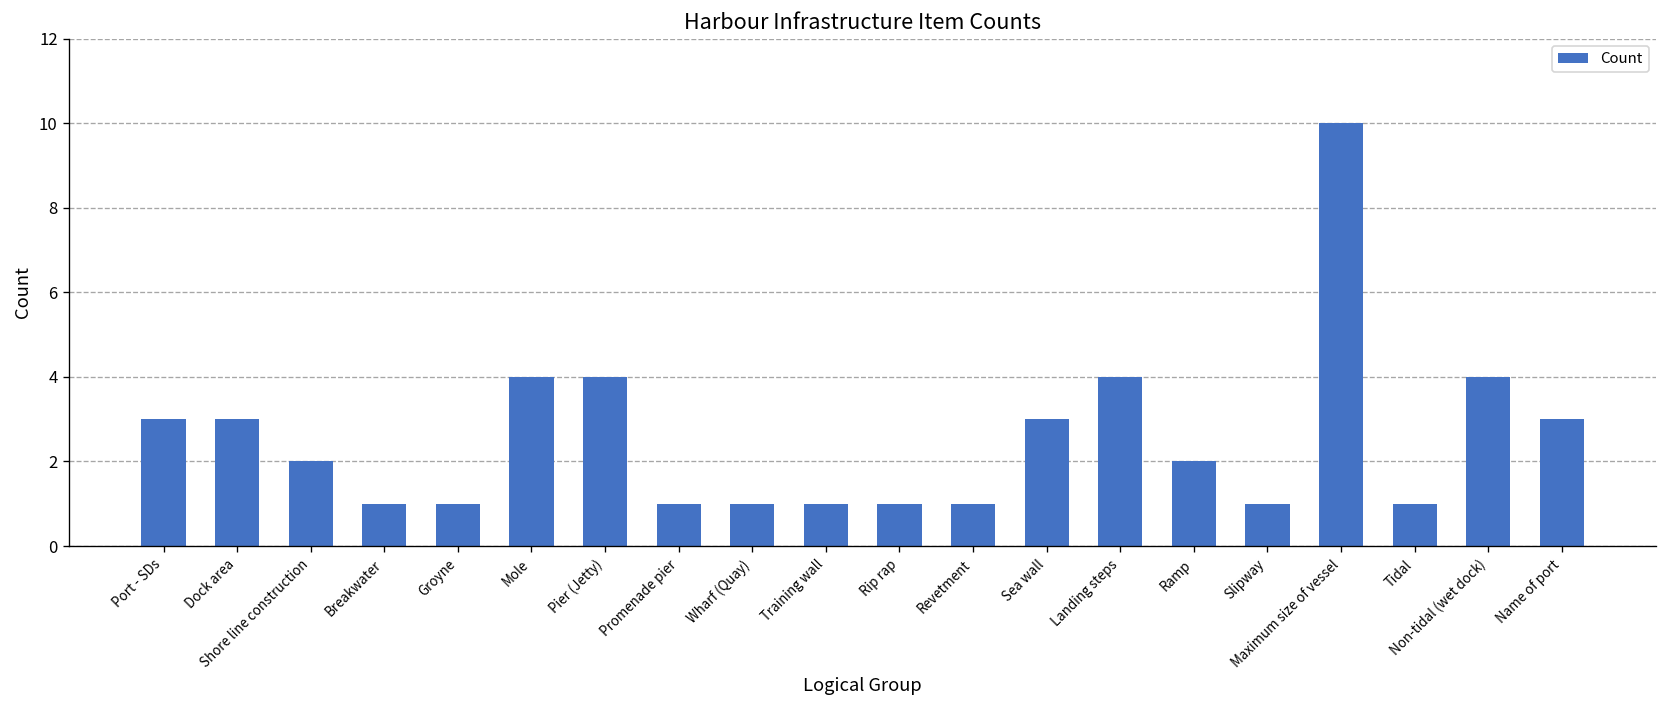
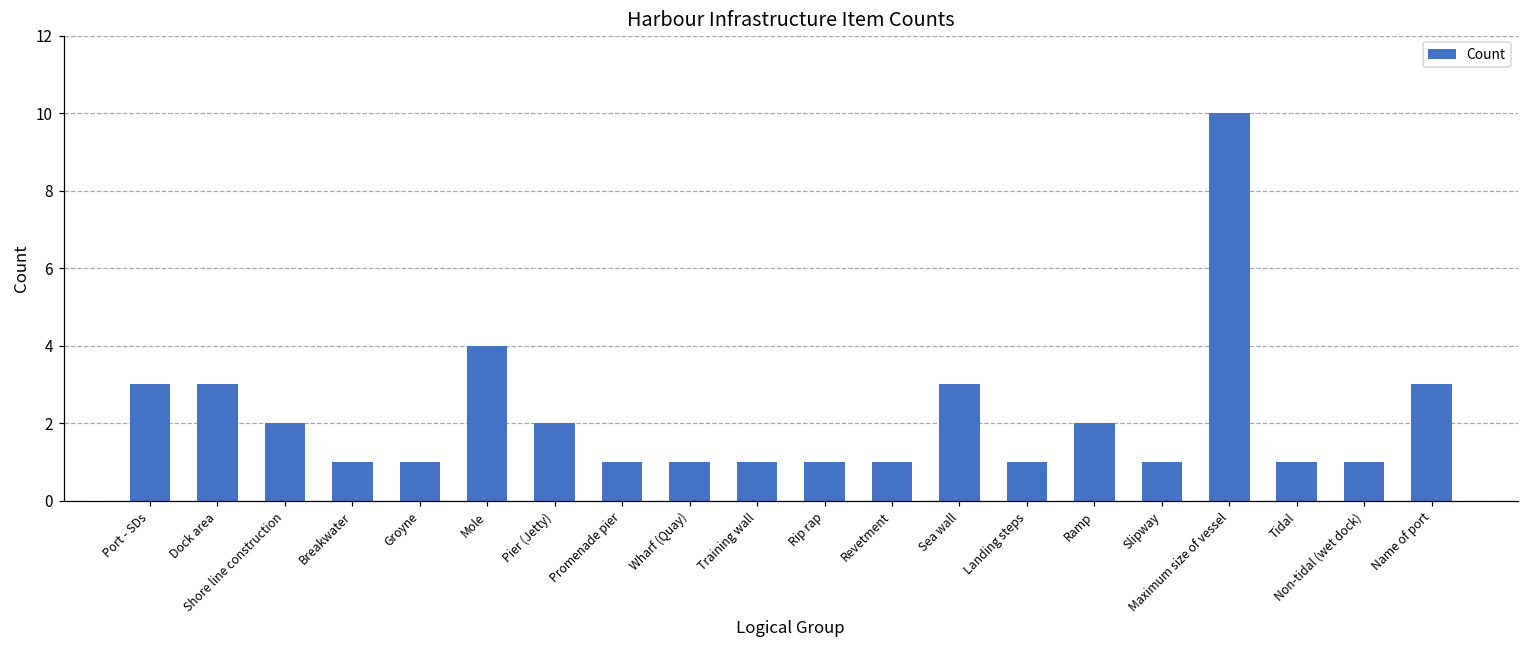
  {
    "Port - SDs": 3,
    "Dock area": 3,
    "Shore line construction": 2,
    "Breakwater": 1,
    "Groyne": 1,
    "Mole": 4,
-   "Pier (Jetty)": 4,
+   "Pier (Jetty)": 2,
    "Promenade pier": 1,
    "Wharf (Quay)": 1,
    "Training wall": 1,
    "Rip rap": 1,
    "Revetment": 1,
    "Sea wall": 3,
-   "Landing steps": 4,
+   "Landing steps": 1,
    "Ramp": 2,
    "Slipway": 1,
    "Maximum size of vessel": 10,
    "Tidal": 1,
-   "Non-tidal (wet dock)": 4,
+   "Non-tidal (wet dock)": 1,
    "Name of port": 3
  }
